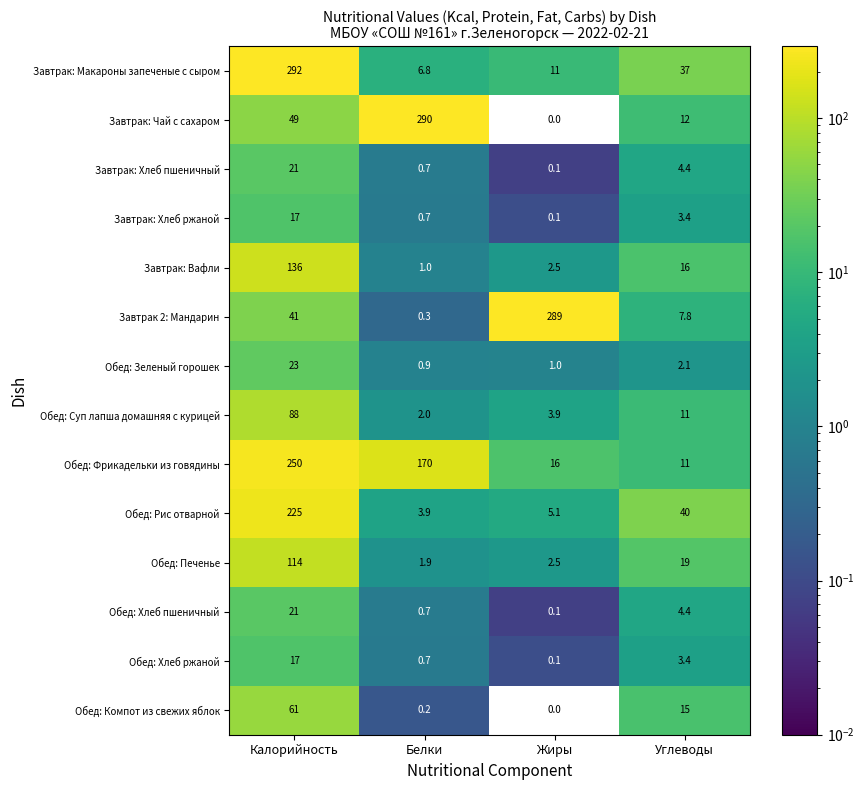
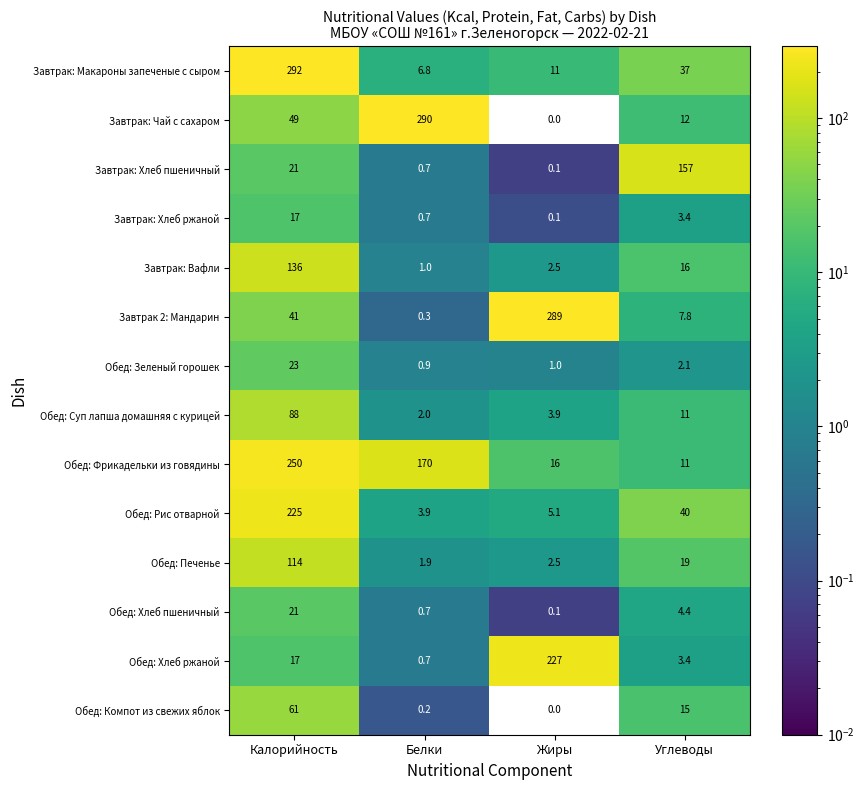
  {
    "Завтрак: Макароны запеченые с сыром": {
      "Калорийность": 292,
      "Белки": 6.8,
      "Жиры": 11,
      "Углеводы": 37
    },
    "Завтрак: Чай с сахаром": {
      "Калорийность": 49,
      "Белки": 290,
      "Жиры": 0.0,
      "Углеводы": 12
    },
    "Завтрак: Хлеб пшеничный": {
      "Калорийность": 21,
      "Белки": 0.7,
      "Жиры": 0.1,
-     "Углеводы": 4.4
+     "Углеводы": 157
    },
    "Завтрак: Хлеб ржаной": {
      "Калорийность": 17,
      "Белки": 0.7,
      "Жиры": 0.1,
      "Углеводы": 3.4
    },
    "Завтрак: Вафли": {
      "Калорийность": 136,
      "Белки": 1.0,
      "Жиры": 2.5,
      "Углеводы": 16
    },
    "Завтрак 2: Мандарин": {
      "Калорийность": 41,
      "Белки": 0.3,
      "Жиры": 289,
      "Углеводы": 7.8
    },
    "Обед: Зеленый горошек": {
      "Калорийность": 23,
      "Белки": 0.9,
      "Жиры": 1.0,
      "Углеводы": 2.1
    },
    "Обед: Суп лапша домашняя с курицей": {
      "Калорийность": 88,
      "Белки": 2.0,
      "Жиры": 3.9,
      "Углеводы": 11
    },
    "Обед: Фрикадельки из говядины": {
      "Калорийность": 250,
      "Белки": 170,
      "Жиры": 16,
      "Углеводы": 11
    },
    "Обед: Рис отварной": {
      "Калорийность": 225,
      "Белки": 3.9,
      "Жиры": 5.1,
      "Углеводы": 40
    },
    "Обед: Печенье": {
      "Калорийность": 114,
      "Белки": 1.9,
      "Жиры": 2.5,
      "Углеводы": 19
    },
    "Обед: Хлеб пшеничный": {
      "Калорийность": 21,
      "Белки": 0.7,
      "Жиры": 0.1,
      "Углеводы": 4.4
    },
    "Обед: Хлеб ржаной": {
      "Калорийность": 17,
      "Белки": 0.7,
-     "Жиры": 0.1,
+     "Жиры": 227,
      "Углеводы": 3.4
    },
    "Обед: Компот из свежих яблок": {
      "Калорийность": 61,
      "Белки": 0.2,
      "Жиры": 0.0,
      "Углеводы": 15
    }
  }
